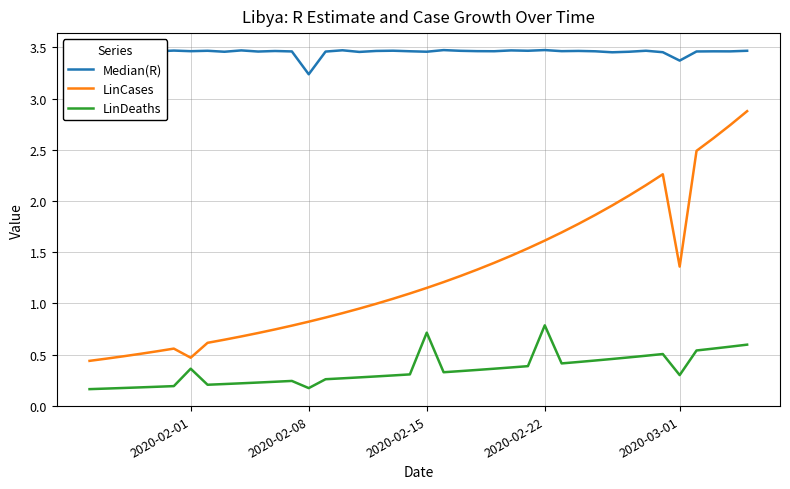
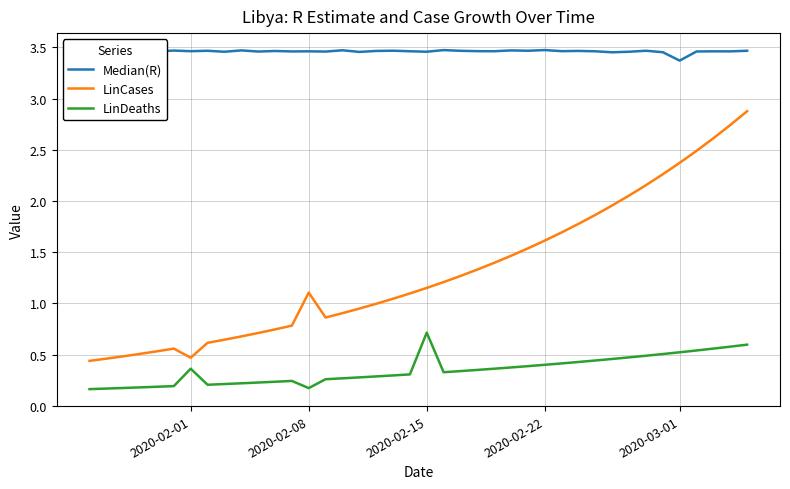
  {
    "Median(R)": {
      "2020-02-01": 3.46,
-     "2020-02-08": 3.24,
+     "2020-02-08": 3.46,
      "2020-02-15": 3.46,
      "2020-02-22": 3.47,
      "2020-03-01": 3.37
    },
    "LinCases": {
      "2020-02-01": 0.47,
-     "2020-02-08": 0.82,
+     "2020-02-08": 1.11,
      "2020-02-15": 1.15,
      "2020-02-22": 1.61,
-     "2020-03-01": 1.36
+     "2020-03-01": 2.37
    },
    "LinDeaths": {
      "2020-02-01": 0.36,
      "2020-02-08": 0.17,
      "2020-02-15": 0.71,
-     "2020-02-22": 0.79,
-     "2020-03-01": 0.30
+     "2020-02-22": 0.40,
+     "2020-03-01": 0.52
    }
  }
